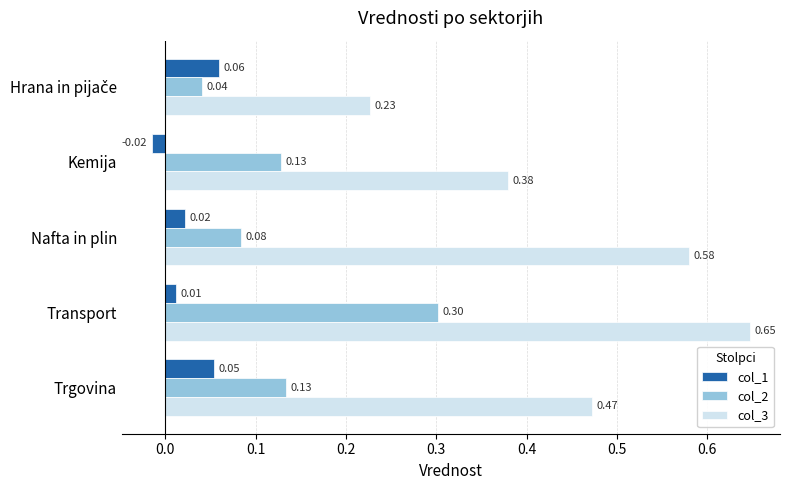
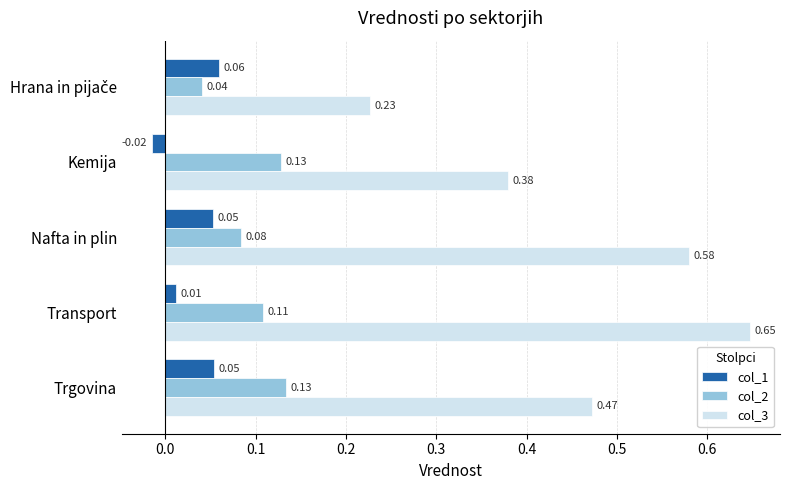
  {
    "col_1": {
      "Hrana in pijače": 0.06,
      "Kemija": -0.02,
-     "Nafta in plin": 0.02,
+     "Nafta in plin": 0.05,
      "Transport": 0.01,
      "Trgovina": 0.05
    },
    "col_2": {
      "Hrana in pijače": 0.04,
      "Kemija": 0.13,
      "Nafta in plin": 0.08,
-     "Transport": 0.30,
+     "Transport": 0.11,
      "Trgovina": 0.13
    },
    "col_3": {
      "Hrana in pijače": 0.23,
      "Kemija": 0.38,
      "Nafta in plin": 0.58,
      "Transport": 0.65,
      "Trgovina": 0.47
    }
  }
